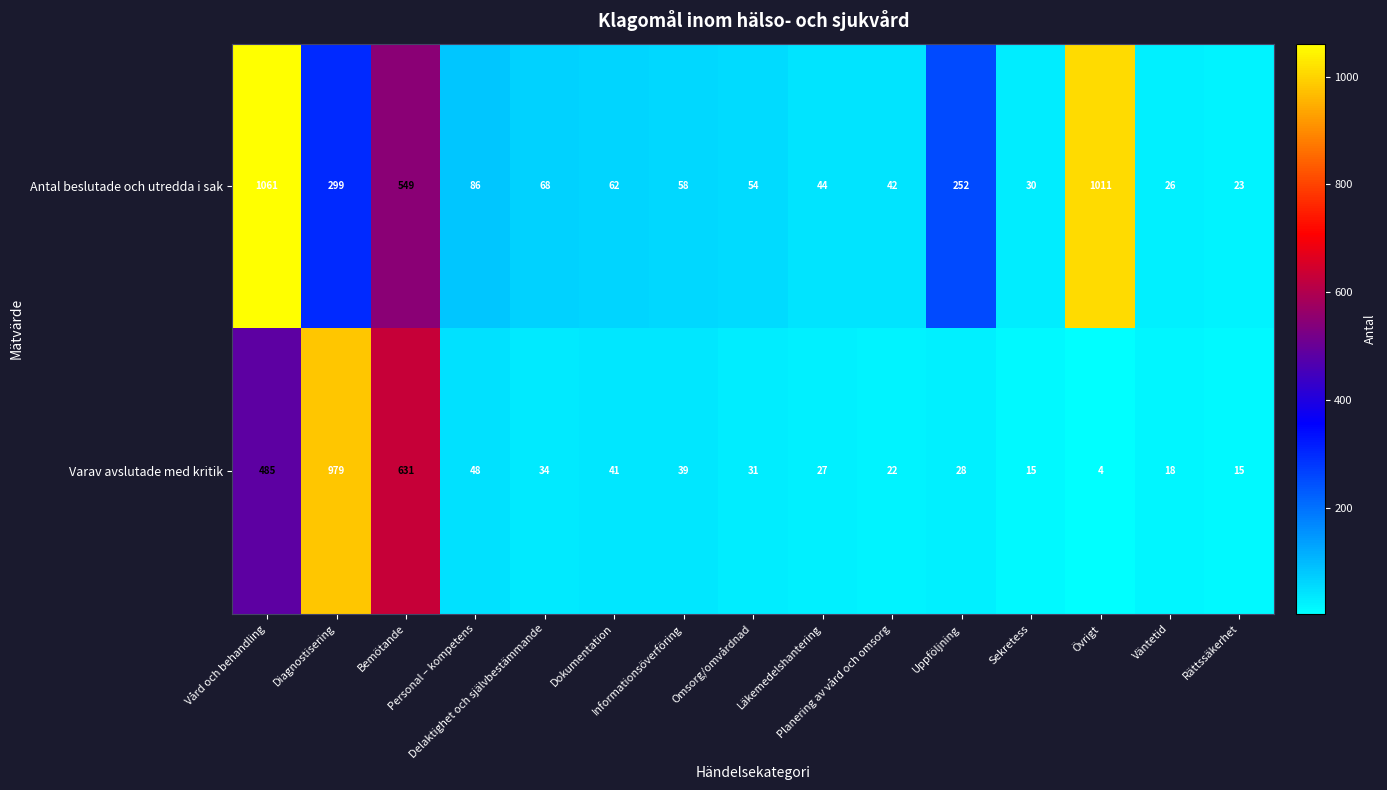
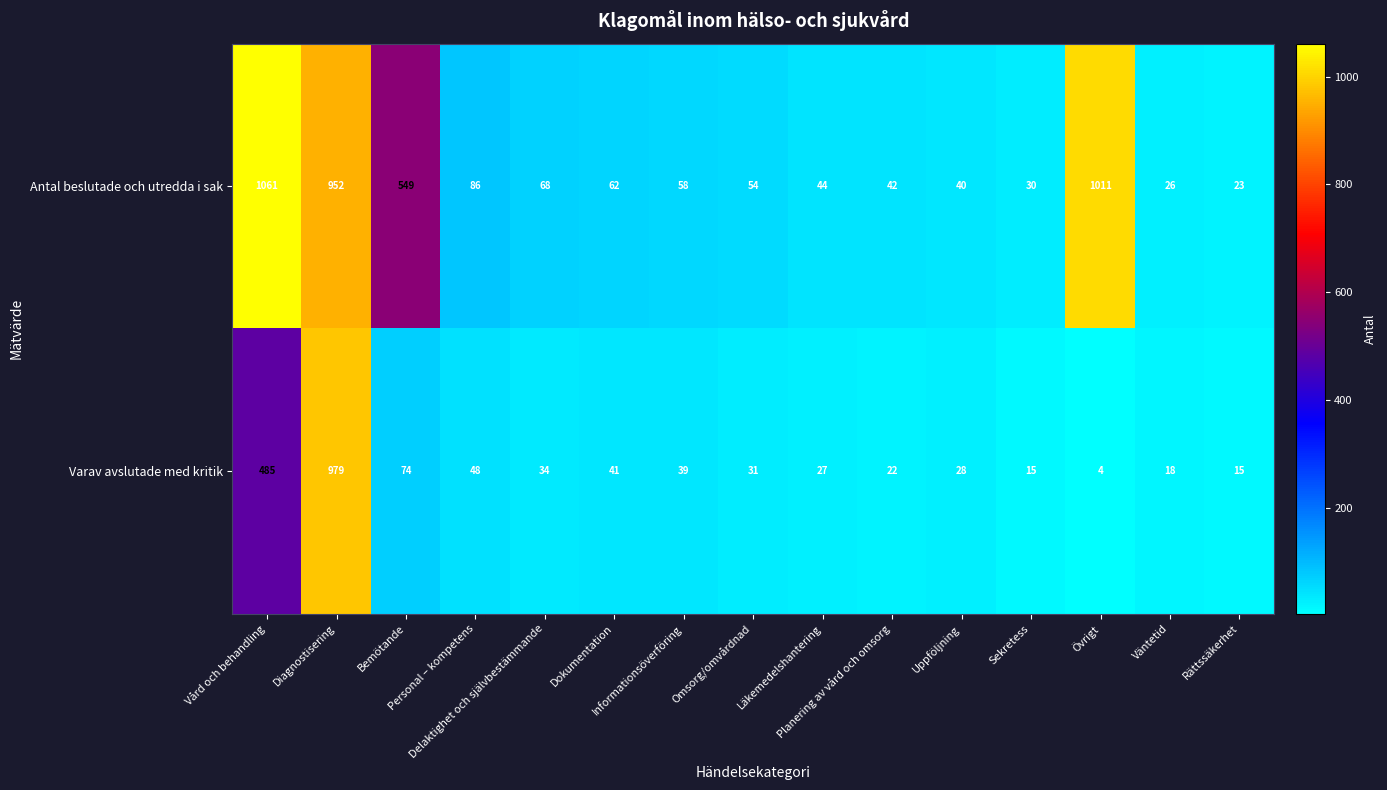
  {
    "Antal beslutade och utredda i sak": {
      "Vård och behandling": 1061,
-     "Diagnostisering": 299,
+     "Diagnostisering": 952,
      "Bemötande": 549,
      "Personal – kompetens": 86,
      "Delaktighet och självbestämmande": 68,
      "Dokumentation": 62,
      "Informationsöverföring": 58,
      "Omsorg/omvårdnad": 54,
      "Läkemedelshantering": 44,
      "Planering av vård och omsorg": 42,
-     "Uppföljning": 252,
+     "Uppföljning": 40,
      "Sekretess": 30,
      "Övrigt": 1011,
      "Väntetid": 26,
      "Rättssäkerhet": 23
    },
    "Varav avslutade med kritik": {
      "Vård och behandling": 485,
      "Diagnostisering": 979,
-     "Bemötande": 631,
+     "Bemötande": 74,
      "Personal – kompetens": 48,
      "Delaktighet och självbestämmande": 34,
      "Dokumentation": 41,
      "Informationsöverföring": 39,
      "Omsorg/omvårdnad": 31,
      "Läkemedelshantering": 27,
      "Planering av vård och omsorg": 22,
      "Uppföljning": 28,
      "Sekretess": 15,
      "Övrigt": 4,
      "Väntetid": 18,
      "Rättssäkerhet": 15
    }
  }
